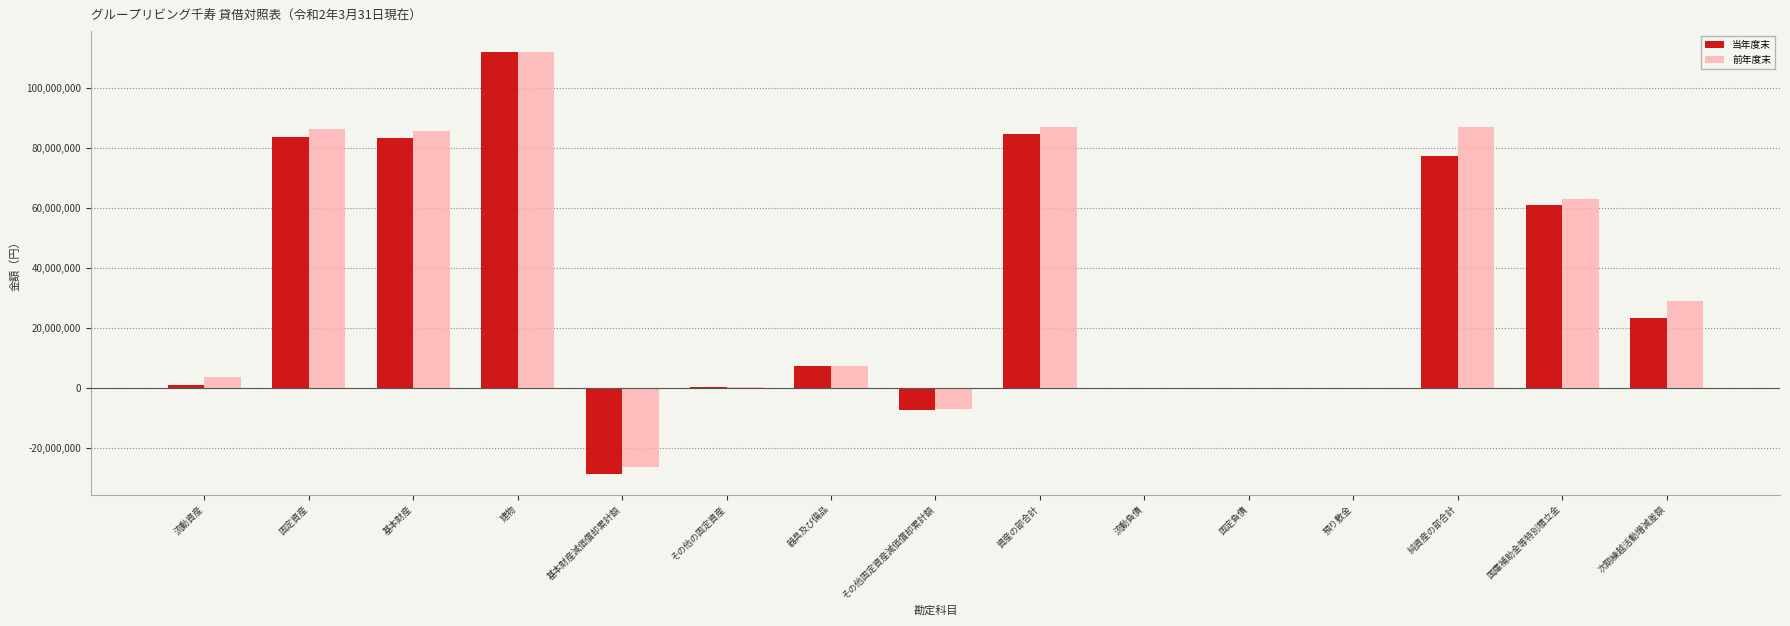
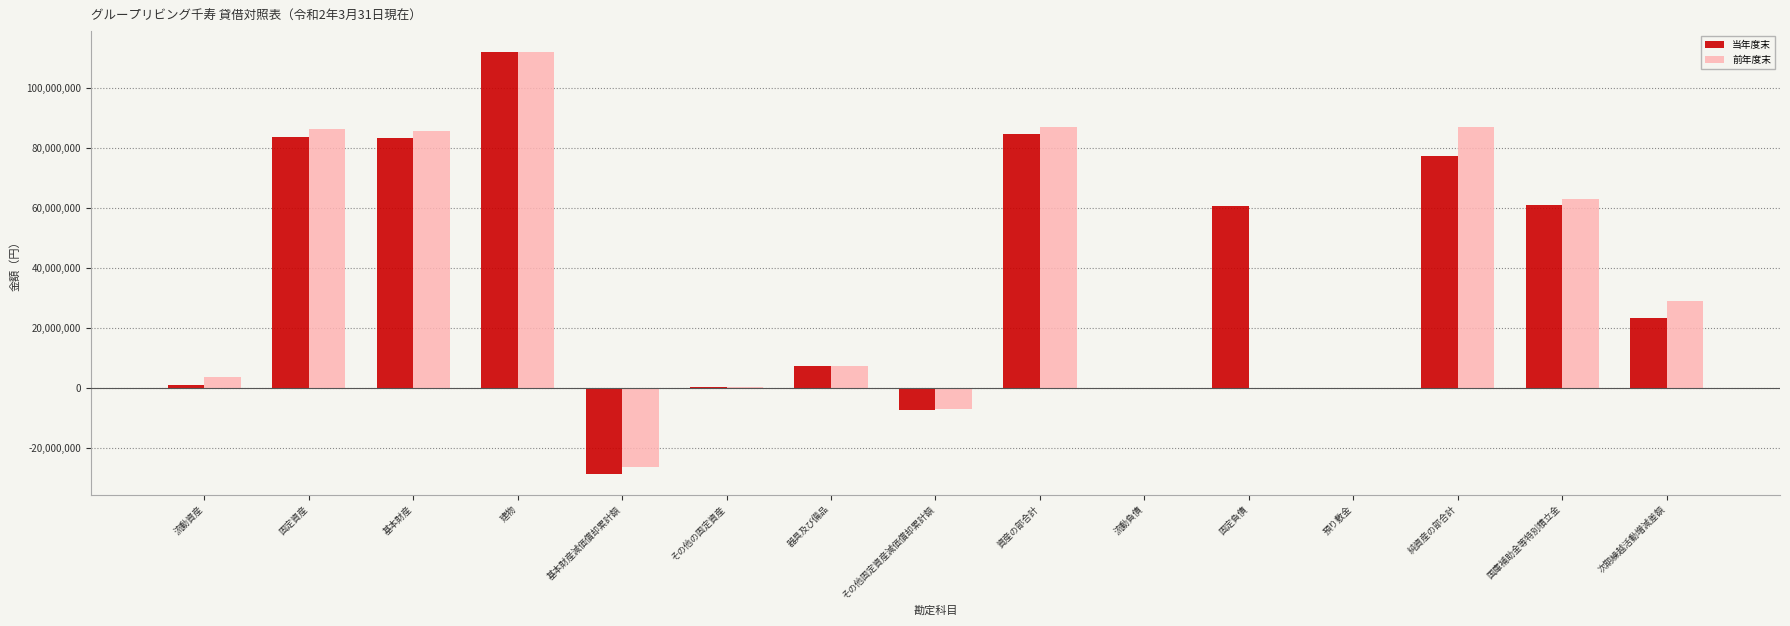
  {
    "当年度末": {
      "流動資産": "1,000,000",
      "固定資産": "84,000,000",
      "基本財産": "83,000,000",
      "建物": "112,000,000",
      "基本財産減価償却累計額": "-28,000,000",
      "器具及び備品": "7,000,000",
      "その他固定資産減価償却累計額": "-7,000,000",
      "資産の部合計": "85,000,000",
      "流動負債": "0",
-     "固定負債": "0",
+     "固定負債": "61,000,000",
      "純資産の部合計": "77,000,000",
      "国庫補助金等特別積立金": "61,000,000",
      "次期繰越活動増減差額": "23,000,000"
    },
    "前年度末": {
      "流動資産": "4,000,000",
      "固定資産": "86,000,000",
      "基本財産": "86,000,000",
      "建物": "112,000,000",
      "基本財産減価償却累計額": "-26,000,000",
      "器具及び備品": "7,000,000",
      "その他固定資産減価償却累計額": "-7,000,000",
      "資産の部合計": "87,000,000",
      "流動負債": "0",
      "純資産の部合計": "87,000,000",
      "国庫補助金等特別積立金": "63,000,000",
      "次期繰越活動増減差額": "29,000,000"
    }
  }
